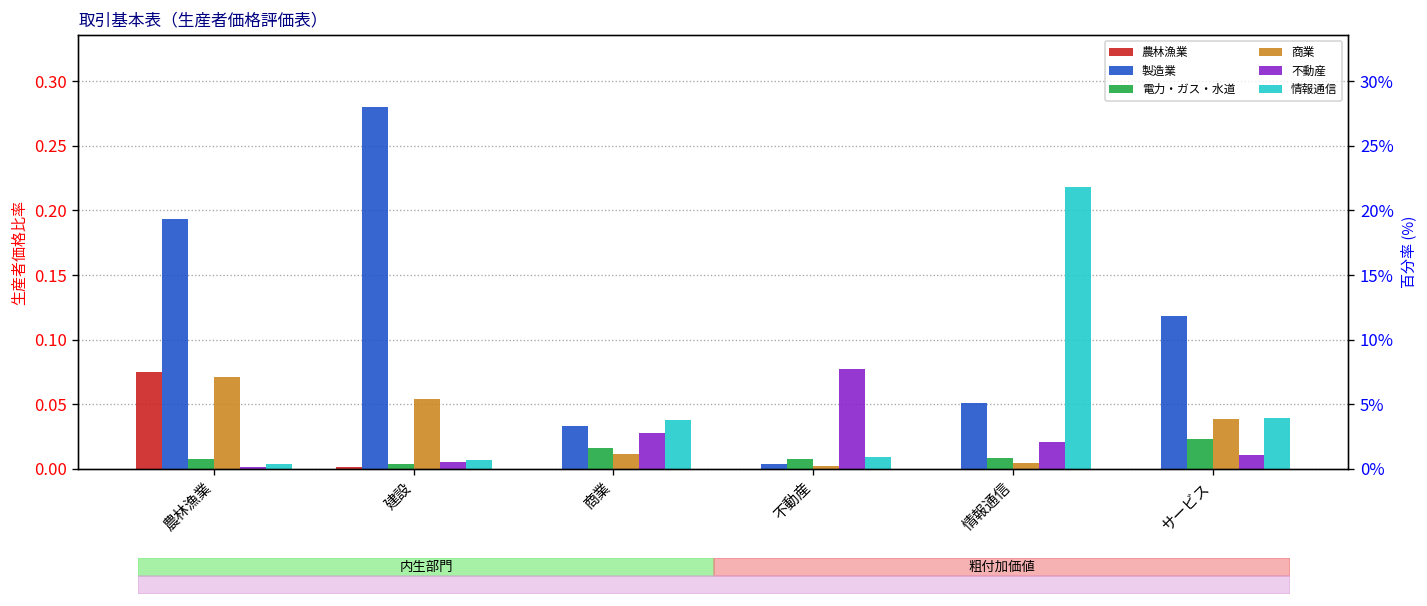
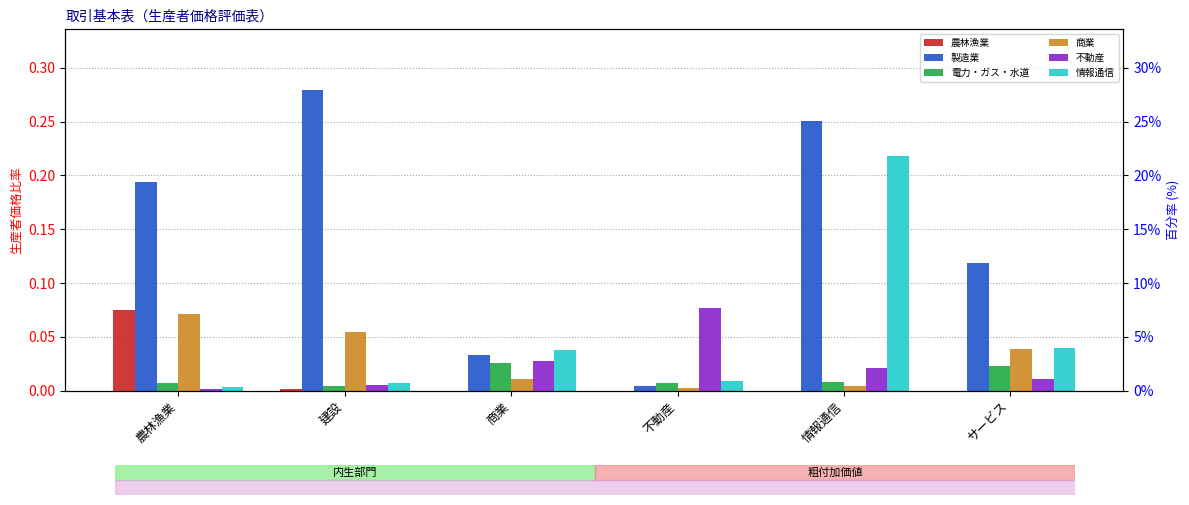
  {
    "農林漁業": {
      "農林漁業": 0.075,
      "情報通信": 0.000
    },
    "製造業": {
      "農林漁業": 0.194,
      "建設": 0.280,
      "商業": 0.033,
      "不動産": 0.004,
-     "情報通信": 0.051,
+     "情報通信": 0.251,
      "サービス": 0.118
    },
    "電力・ガス・水道": {
      "農林漁業": 0.007,
      "建設": 0.004,
-     "商業": 0.016,
+     "商業": 0.026,
      "不動産": 0.008,
      "情報通信": 0.008,
      "サービス": 0.023
    },
    "商業": {
      "農林漁業": 0.071,
      "建設": 0.054,
      "商業": 0.011,
      "不動産": 0.002,
      "情報通信": 0.004,
      "サービス": 0.039
    },
    "不動産": {
      "建設": 0.005,
      "商業": 0.028,
      "不動産": 0.077,
      "情報通信": 0.021,
      "サービス": 0.011
    },
    "情報通信": {
      "農林漁業": 0.004,
      "建設": 0.007,
      "商業": 0.038,
      "不動産": 0.009,
      "情報通信": 0.218,
      "サービス": 0.039
    }
  }
